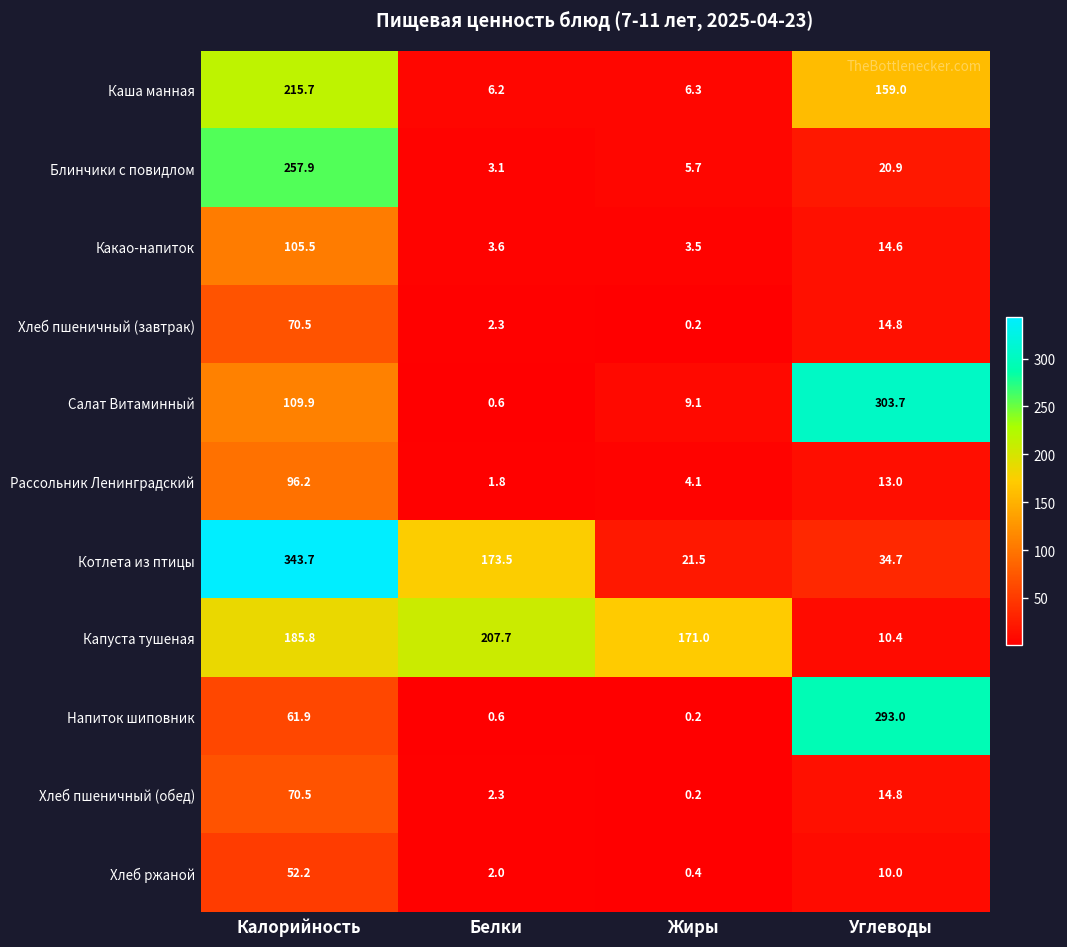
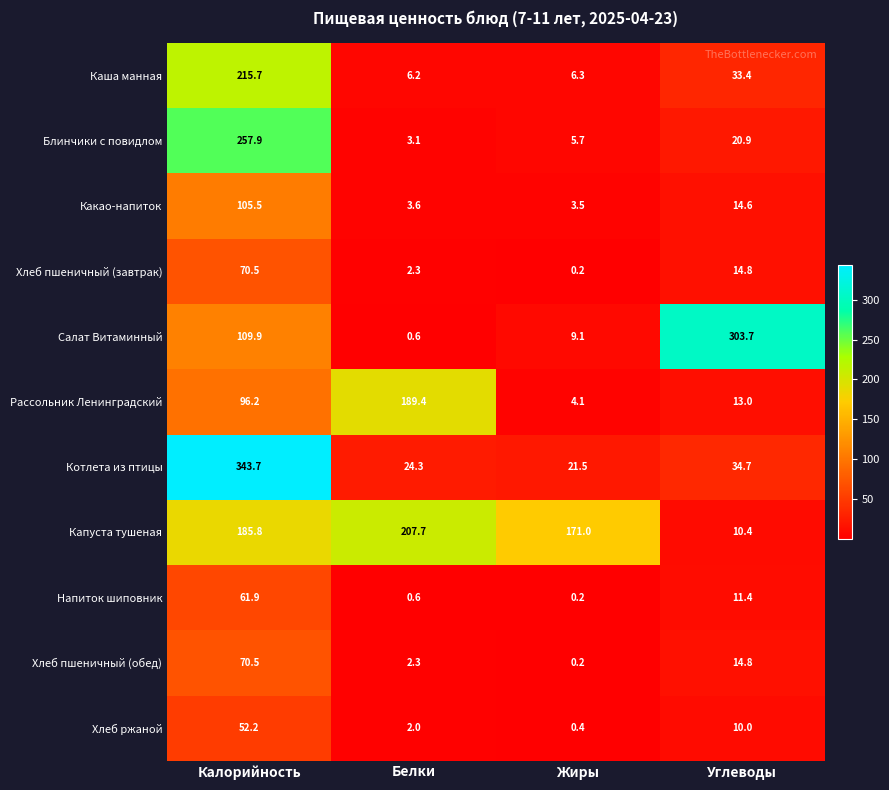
  {
    "Каша манная": {
      "Калорийность": 215.7,
      "Белки": 6.2,
      "Жиры": 6.3,
-     "Углеводы": 159.0
+     "Углеводы": 33.4
    },
    "Блинчики с повидлом": {
      "Калорийность": 257.9,
      "Белки": 3.1,
      "Жиры": 5.7,
      "Углеводы": 20.9
    },
    "Какао-напиток": {
      "Калорийность": 105.5,
      "Белки": 3.6,
      "Жиры": 3.5,
      "Углеводы": 14.6
    },
    "Хлеб пшеничный (завтрак)": {
      "Калорийность": 70.5,
      "Белки": 2.3,
      "Жиры": 0.2,
      "Углеводы": 14.8
    },
    "Салат Витаминный": {
      "Калорийность": 109.9,
      "Белки": 0.6,
      "Жиры": 9.1,
      "Углеводы": 303.7
    },
    "Рассольник Ленинградский": {
      "Калорийность": 96.2,
-     "Белки": 1.8,
+     "Белки": 189.4,
      "Жиры": 4.1,
      "Углеводы": 13.0
    },
    "Котлета из птицы": {
      "Калорийность": 343.7,
-     "Белки": 173.5,
+     "Белки": 24.3,
      "Жиры": 21.5,
      "Углеводы": 34.7
    },
    "Капуста тушеная": {
      "Калорийность": 185.8,
      "Белки": 207.7,
      "Жиры": 171.0,
      "Углеводы": 10.4
    },
    "Напиток шиповник": {
      "Калорийность": 61.9,
      "Белки": 0.6,
      "Жиры": 0.2,
-     "Углеводы": 293.0
+     "Углеводы": 11.4
    },
    "Хлеб пшеничный (обед)": {
      "Калорийность": 70.5,
      "Белки": 2.3,
      "Жиры": 0.2,
      "Углеводы": 14.8
    },
    "Хлеб ржаной": {
      "Калорийность": 52.2,
      "Белки": 2.0,
      "Жиры": 0.4,
      "Углеводы": 10.0
    }
  }
